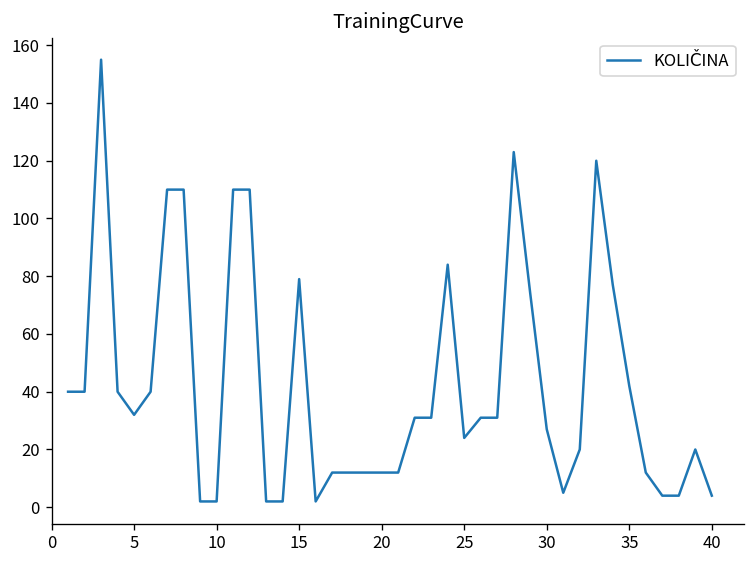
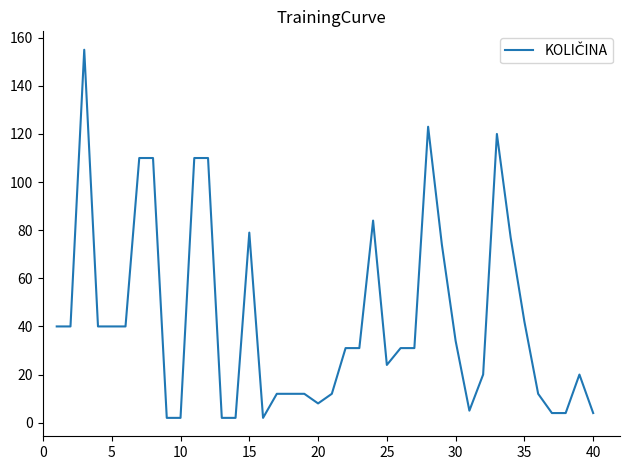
  {
-   "5": 32,
+   "5": 40,
    "10": 2,
    "15": 79,
-   "20": 12,
+   "20": 8,
    "25": 24,
-   "30": 27,
+   "30": 34,
    "35": 42,
    "40": 4
  }
